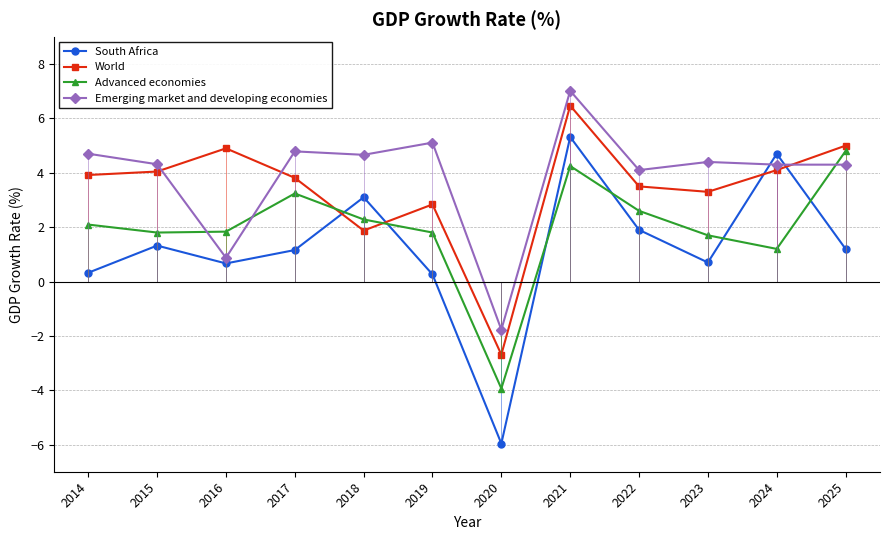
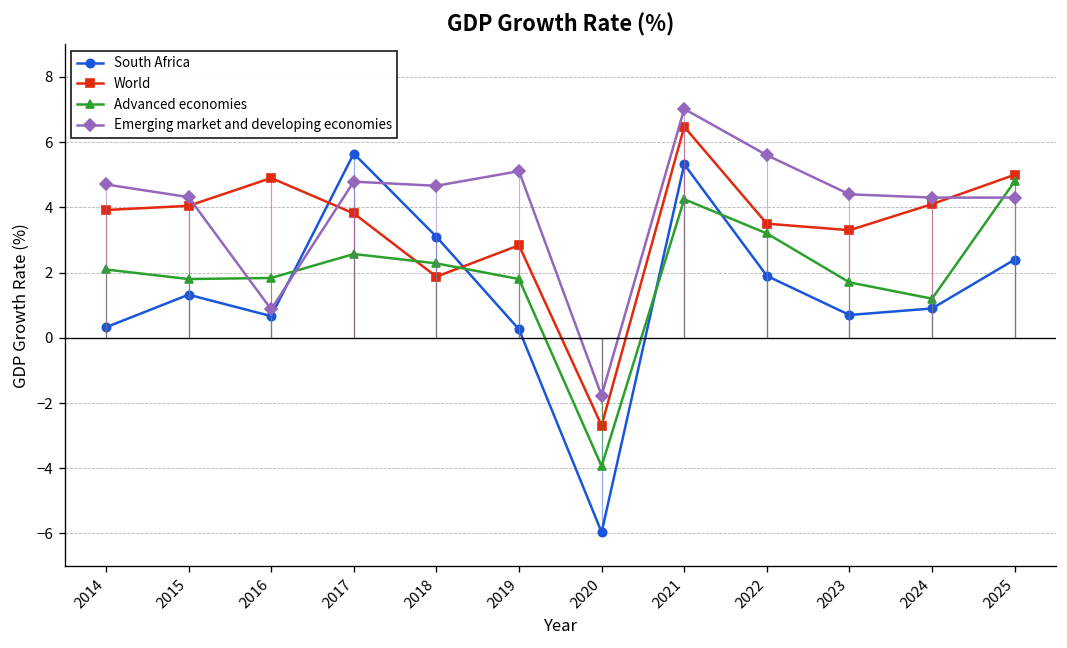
  {
    "South Africa": {
      "2014": 0.3,
      "2015": 1.3,
      "2016": 0.7,
-     "2017": 1.2,
+     "2017": 5.7,
      "2018": 3.1,
      "2019": 0.3,
      "2020": -6.0,
      "2021": 5.3,
      "2022": 1.9,
      "2023": 0.7,
-     "2024": 4.7,
-     "2025": 1.2
+     "2024": 0.9,
+     "2025": 2.4
    },
    "World": {
      "2014": 3.9,
      "2015": 4.0,
      "2016": 4.9,
      "2017": 3.8,
      "2018": 1.9,
      "2019": 2.8,
      "2020": -2.7,
      "2021": 6.5,
      "2022": 3.5,
      "2023": 3.3,
      "2024": 4.1,
      "2025": 5.0
    },
    "Advanced economies": {
      "2014": 2.1,
      "2015": 1.8,
      "2016": 1.8,
-     "2017": 3.2,
+     "2017": 2.6,
      "2018": 2.3,
      "2019": 1.8,
      "2020": -3.9,
      "2021": 4.3,
-     "2022": 2.6,
+     "2022": 3.2,
      "2023": 1.7,
      "2024": 1.2,
      "2025": 4.8
    },
    "Emerging market and developing economies": {
      "2014": 4.7,
      "2015": 4.3,
      "2016": 0.9,
      "2017": 4.8,
      "2018": 4.7,
      "2019": 5.1,
      "2020": -1.8,
      "2021": 7.0,
-     "2022": 4.1,
+     "2022": 5.6,
      "2023": 4.4,
      "2024": 4.3,
      "2025": 4.3
    }
  }
